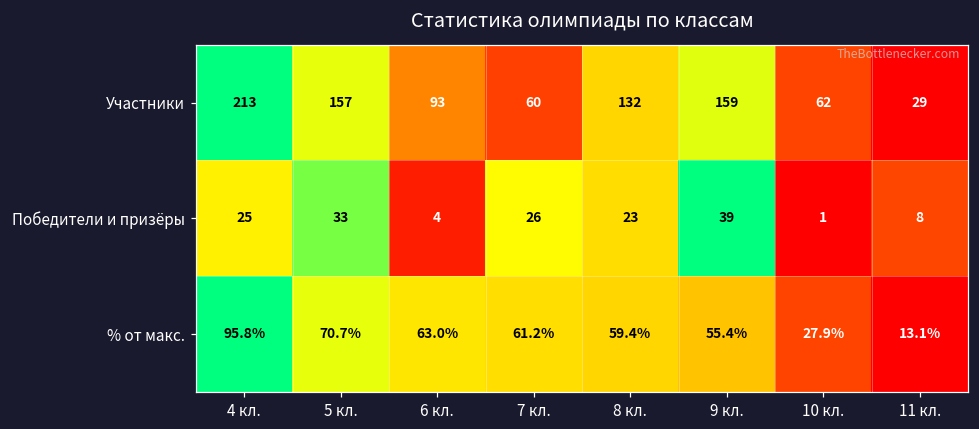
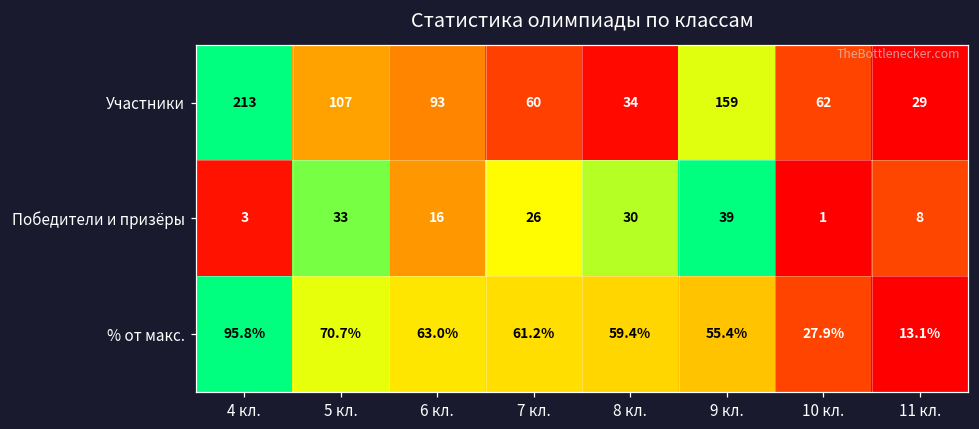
  {
    "Участники": {
      "4 кл.": "213",
-     "5 кл.": "157",
+     "5 кл.": "107",
      "6 кл.": "93",
      "7 кл.": "60",
-     "8 кл.": "132",
+     "8 кл.": "34",
      "9 кл.": "159",
      "10 кл.": "62"
    },
    "Победители и призёры": {
-     "4 кл.": "25",
+     "4 кл.": "3",
      "5 кл.": "33",
-     "6 кл.": "4",
+     "6 кл.": "16",
      "7 кл.": "26",
-     "8 кл.": "23",
+     "8 кл.": "30",
      "9 кл.": "39",
      "10 кл.": "1",
      "11 кл.": "8"
    },
    "% от макс.": {
      "4 кл.": "95.8%",
      "5 кл.": "70.7%",
      "6 кл.": "63.0%",
      "7 кл.": "61.2%",
      "8 кл.": "59.4%",
      "9 кл.": "55.4%",
      "10 кл.": "27.9%",
      "11 кл.": "13.1%"
    }
  }
